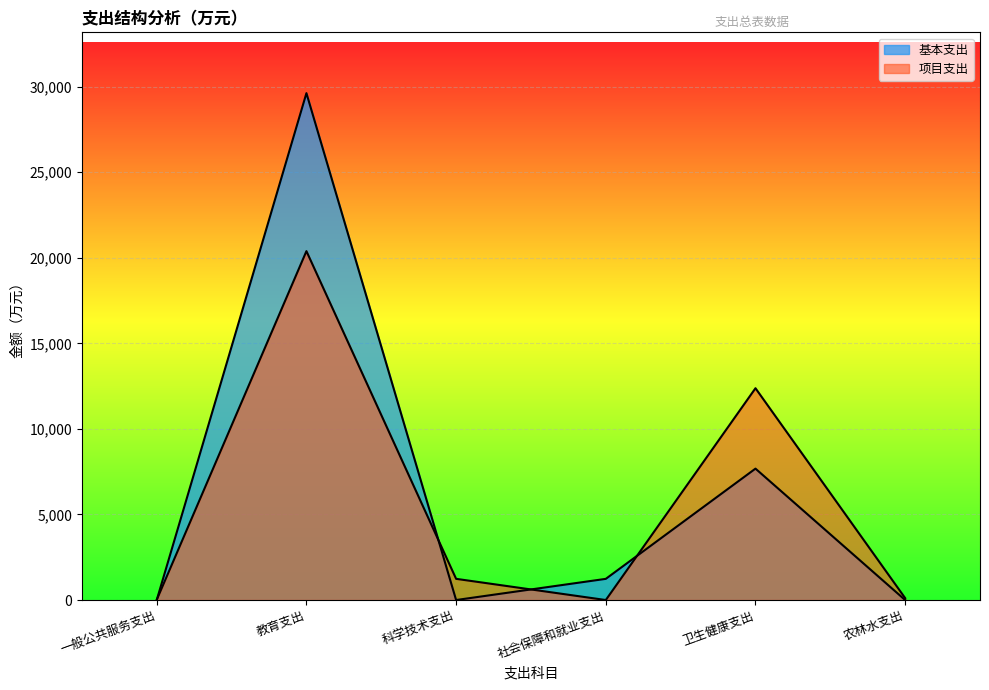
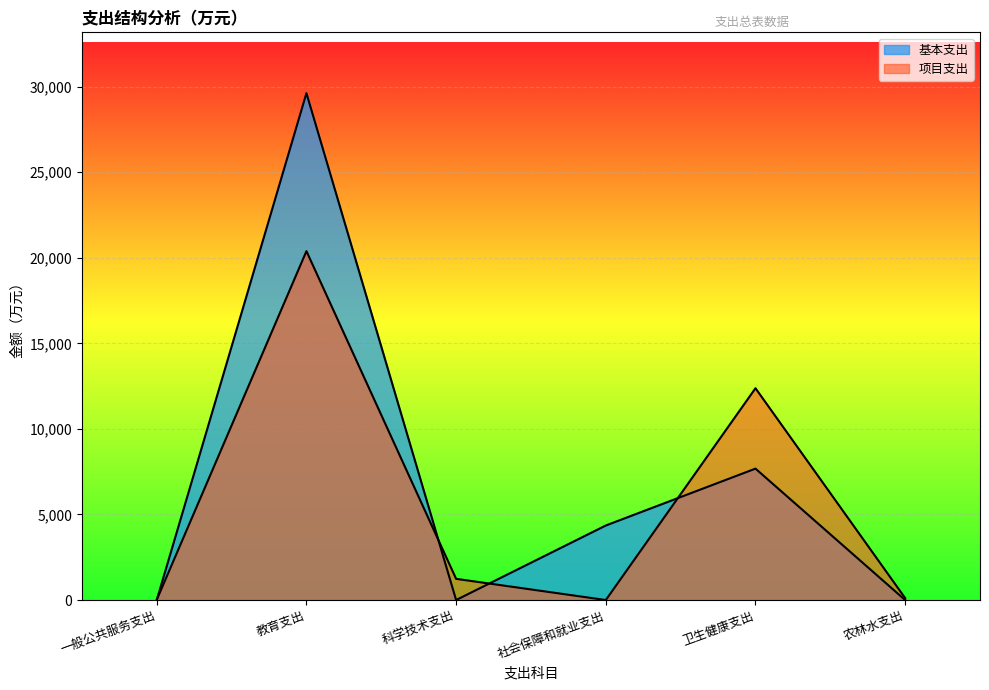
  {
    "基本支出": {
      "教育支出": "29,600",
      "科学技术支出": "0",
-     "社会保障和就业支出": "1,200",
+     "社会保障和就业支出": "4,400",
      "卫生健康支出": "7,700"
    },
    "项目支出": {
      "教育支出": "20,400",
      "科学技术支出": "1,200",
      "社会保障和就业支出": "0",
      "卫生健康支出": "12,400"
    }
  }
